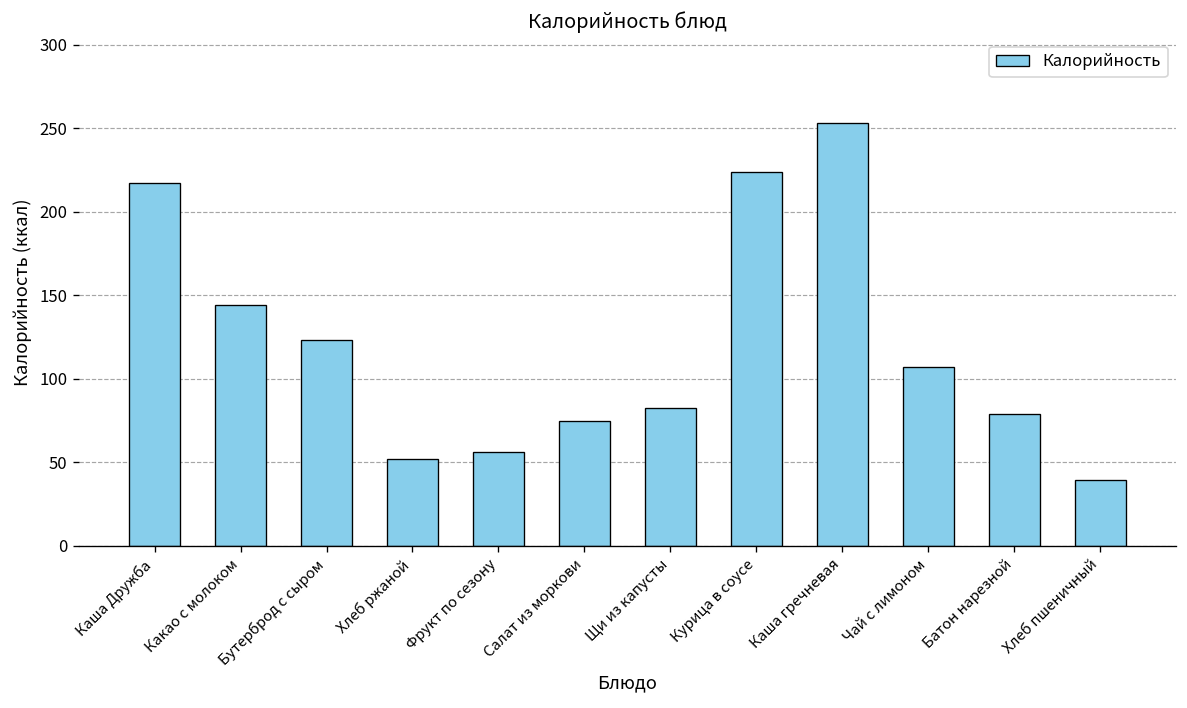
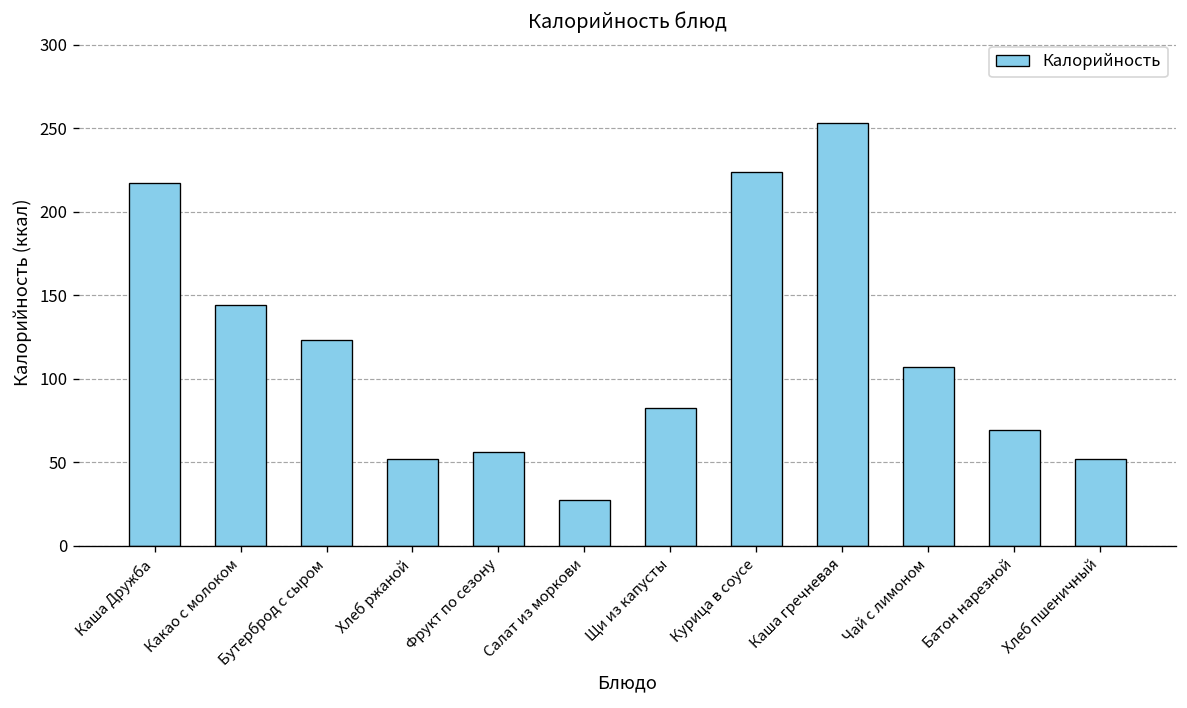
  {
    "Каша Дружба": 217,
    "Какао с молоком": 144,
    "Бутерброд с сыром": 123,
    "Хлеб ржаной": 52,
    "Фрукт по сезону": 56,
-   "Салат из моркови": 74,
+   "Салат из моркови": 28,
    "Щи из капусты": 83,
    "Курица в соусе": 224,
    "Каша гречневая": 253,
    "Чай с лимоном": 107,
-   "Батон нарезной": 79,
-   "Хлеб пшеничный": 39
+   "Батон нарезной": 69,
+   "Хлеб пшеничный": 52
  }
